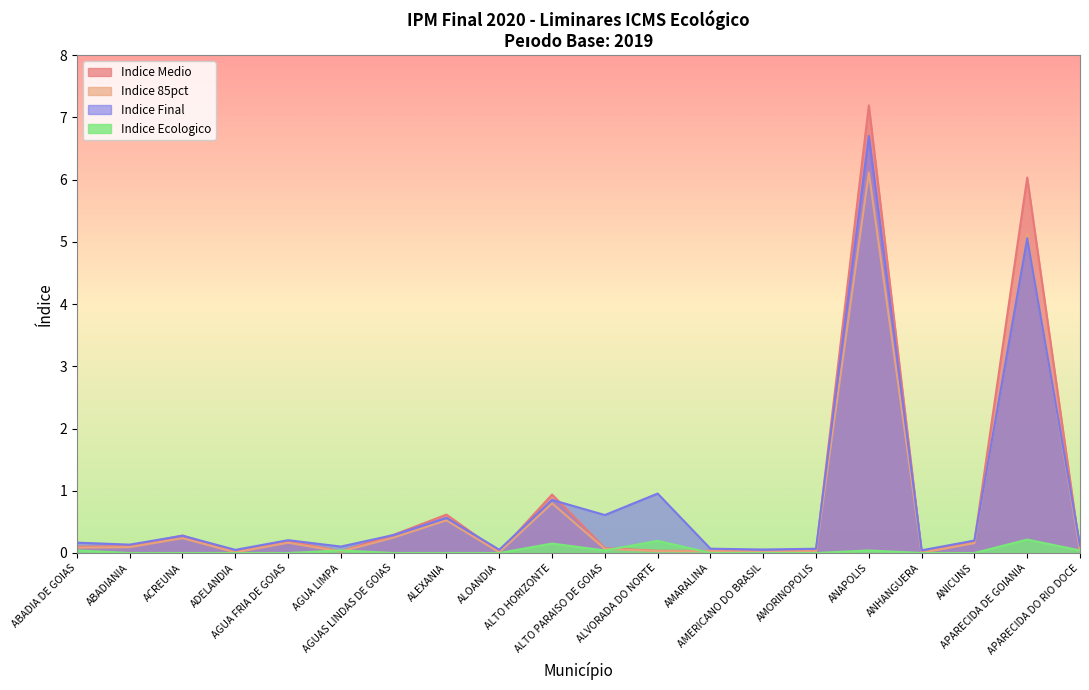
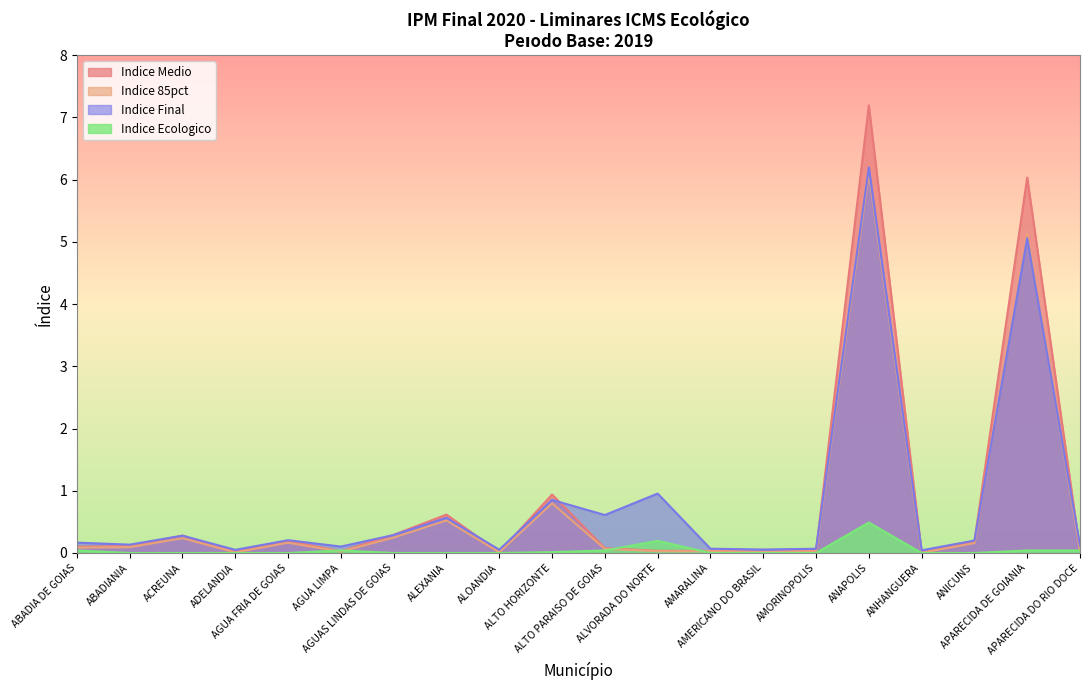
  {
    "Indice Final": {
      "ABADIA DE GOIAS": 0.2,
      "AGUA LIMPA": 0.1,
      "ALEXANIA": 0.6,
      "ALTO HORIZONTE": 0.9,
      "ALTO PARAISO DE GOIAS": 0.6,
      "ALVORADA DO NORTE": 1.0,
-     "ANAPOLIS": 6.7,
+     "ANAPOLIS": 6.2,
      "APARECIDA DE GOIANIA": 5.1,
      "APARECIDA DO RIO DOCE": 0.1
    },
    "Indice Ecologico": {
      "ABADIA DE GOIAS": 0.0,
      "ABADIANIA": 0.0,
      "ACREUNA": 0.0,
      "AGUA FRIA DE GOIAS": 0.0,
      "AGUAS LINDAS DE GOIAS": 0.0,
      "ALEXANIA": 0.0,
-     "ALTO HORIZONTE": 0.2,
+     "ALTO HORIZONTE": 0.0,
      "ALVORADA DO NORTE": 0.2,
-     "ANAPOLIS": 0.0,
+     "ANAPOLIS": 0.5,
      "ANICUNS": 0.0,
-     "APARECIDA DE GOIANIA": 0.2
+     "APARECIDA DE GOIANIA": 0.0
    }
  }
